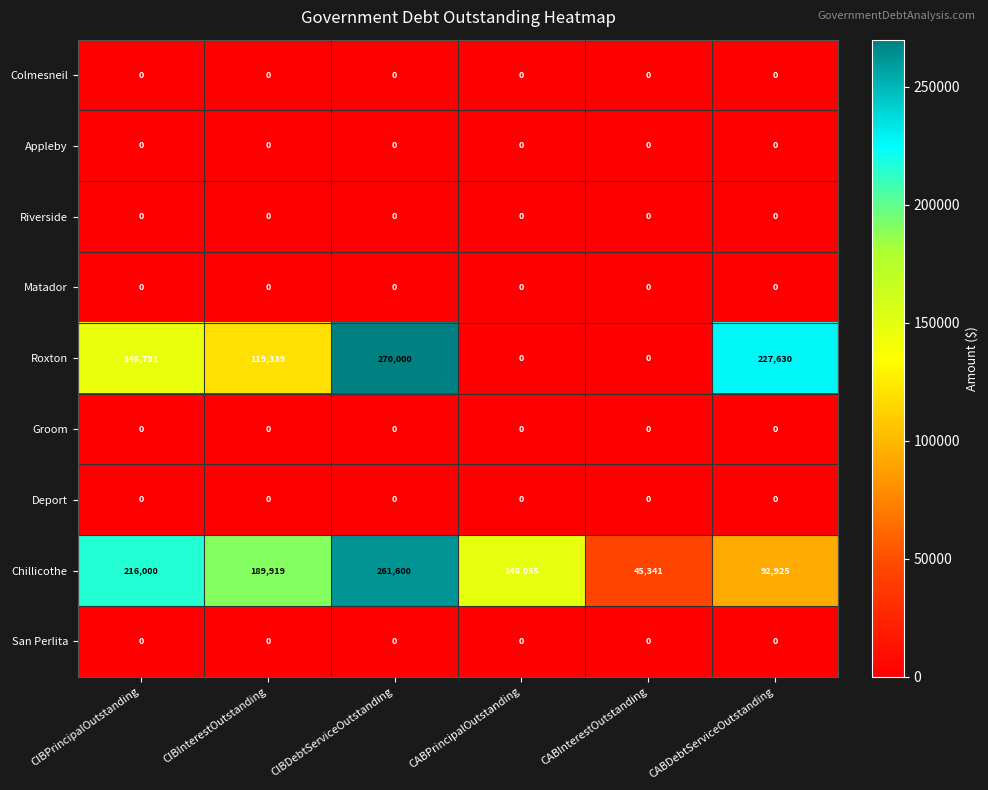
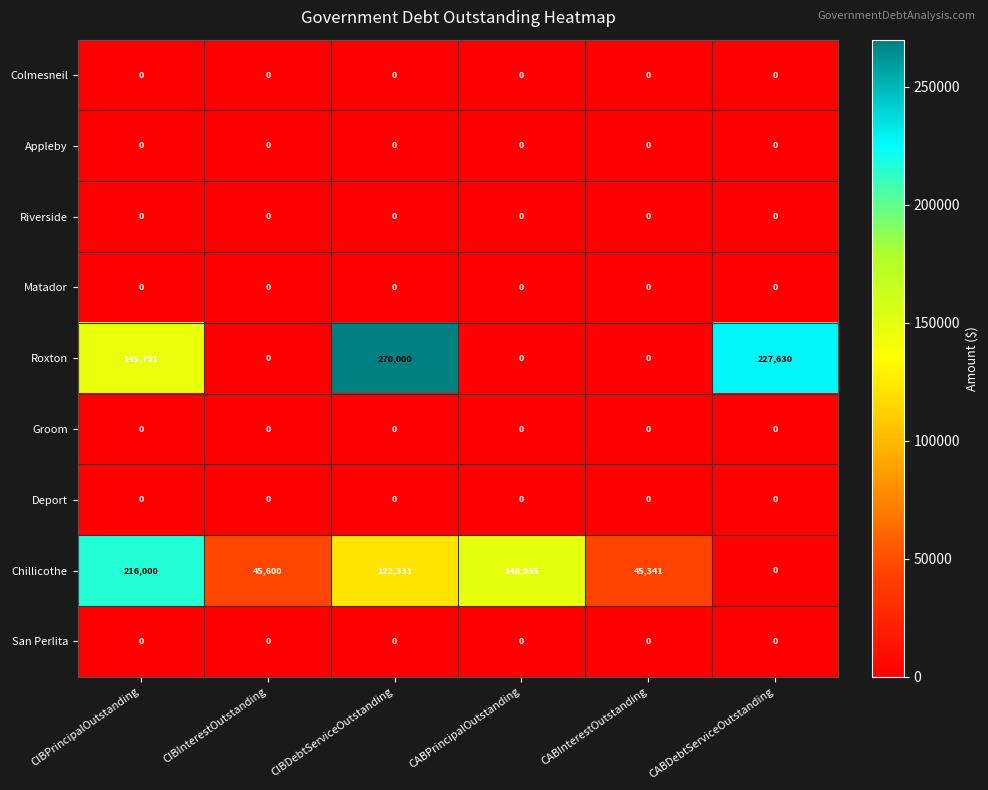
  {
    "Colmesneil": {
      "CIBPrincipalOutstanding": "0",
      "CIBInterestOutstanding": "0",
      "CIBDebtServiceOutstanding": "0",
      "CABPrincipalOutstanding": "0",
      "CABInterestOutstanding": "0",
      "CABDebtServiceOutstanding": "0"
    },
    "Appleby": {
      "CIBPrincipalOutstanding": "0",
      "CIBInterestOutstanding": "0",
      "CIBDebtServiceOutstanding": "0",
      "CABPrincipalOutstanding": "0",
      "CABInterestOutstanding": "0",
      "CABDebtServiceOutstanding": "0"
    },
    "Riverside": {
      "CIBPrincipalOutstanding": "0",
      "CIBInterestOutstanding": "0",
      "CIBDebtServiceOutstanding": "0",
      "CABPrincipalOutstanding": "0",
      "CABInterestOutstanding": "0",
      "CABDebtServiceOutstanding": "0"
    },
    "Matador": {
      "CIBPrincipalOutstanding": "0",
      "CIBInterestOutstanding": "0",
      "CIBDebtServiceOutstanding": "0",
      "CABPrincipalOutstanding": "0",
      "CABInterestOutstanding": "0",
      "CABDebtServiceOutstanding": "0"
    },
    "Roxton": {
      "CIBPrincipalOutstanding": "145,791",
-     "CIBInterestOutstanding": "119,339",
+     "CIBInterestOutstanding": "0",
      "CIBDebtServiceOutstanding": "270,000",
      "CABPrincipalOutstanding": "0",
      "CABInterestOutstanding": "0",
      "CABDebtServiceOutstanding": "227,630"
    },
    "Groom": {
      "CIBPrincipalOutstanding": "0",
      "CIBInterestOutstanding": "0",
      "CIBDebtServiceOutstanding": "0",
      "CABPrincipalOutstanding": "0",
      "CABInterestOutstanding": "0",
      "CABDebtServiceOutstanding": "0"
    },
    "Deport": {
      "CIBPrincipalOutstanding": "0",
      "CIBInterestOutstanding": "0",
      "CIBDebtServiceOutstanding": "0",
      "CABPrincipalOutstanding": "0",
      "CABInterestOutstanding": "0",
      "CABDebtServiceOutstanding": "0"
    },
    "Chillicothe": {
      "CIBPrincipalOutstanding": "216,000",
-     "CIBInterestOutstanding": "189,919",
-     "CIBDebtServiceOutstanding": "261,600",
+     "CIBInterestOutstanding": "45,600",
+     "CIBDebtServiceOutstanding": "122,331",
      "CABPrincipalOutstanding": "148,055",
      "CABInterestOutstanding": "45,341",
-     "CABDebtServiceOutstanding": "92,925"
+     "CABDebtServiceOutstanding": "0"
    },
    "San Perlita": {
      "CIBPrincipalOutstanding": "0",
      "CIBInterestOutstanding": "0",
      "CIBDebtServiceOutstanding": "0",
      "CABPrincipalOutstanding": "0",
      "CABInterestOutstanding": "0",
      "CABDebtServiceOutstanding": "0"
    }
  }
